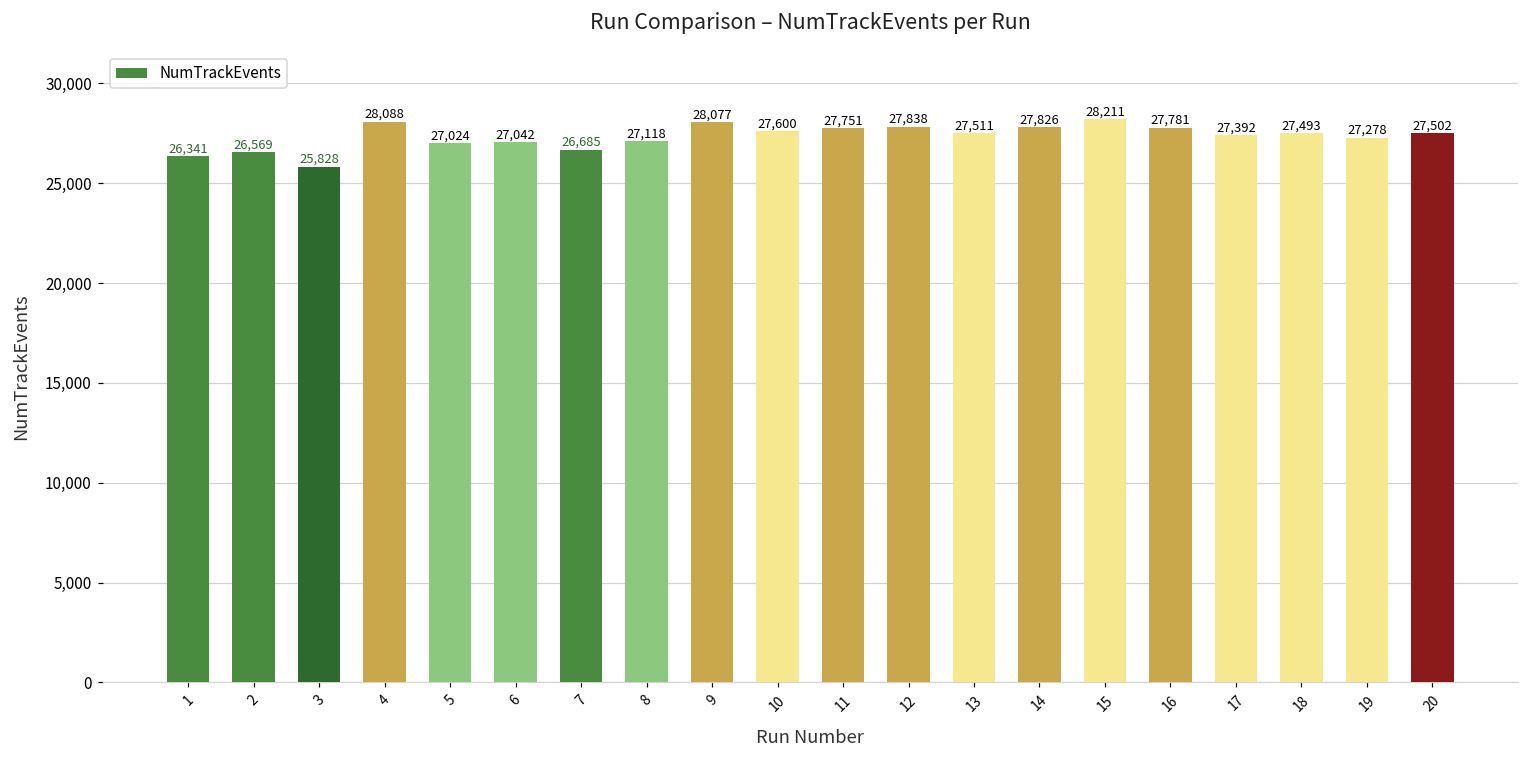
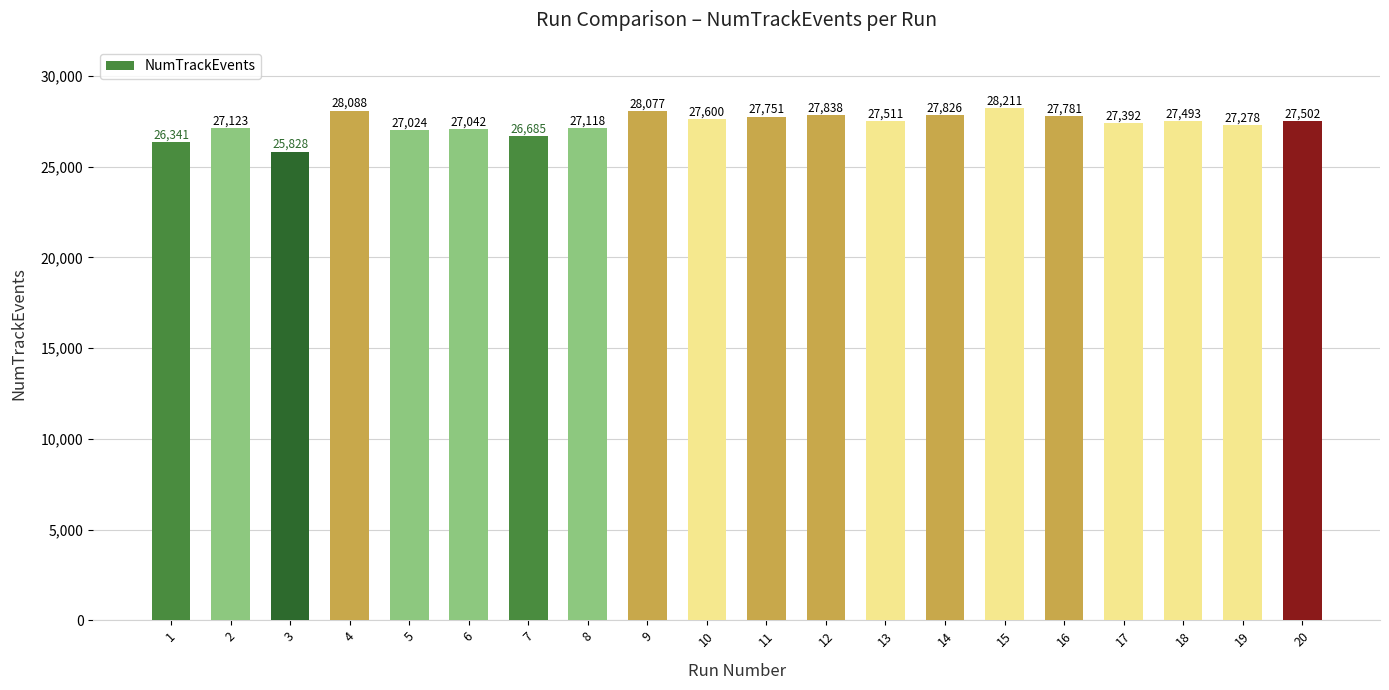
  {
    "1": "26,341",
-   "2": "26,569",
+   "2": "27,123",
    "3": "25,828",
    "4": "28,088",
    "5": "27,024",
    "6": "27,042",
    "7": "26,685",
    "8": "27,118",
    "9": "28,077",
    "10": "27,600",
    "11": "27,751",
    "12": "27,838",
    "13": "27,511",
    "14": "27,826",
    "15": "28,211",
    "16": "27,781",
    "17": "27,392",
    "18": "27,493",
    "19": "27,278",
    "20": "27,502"
  }
